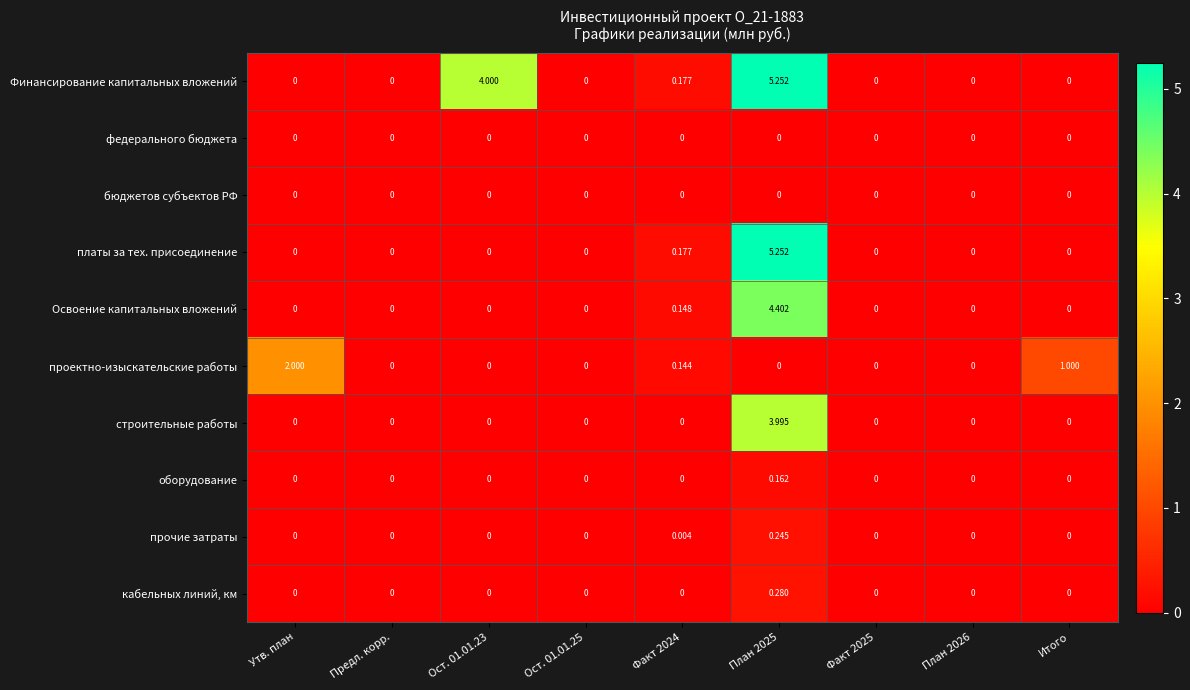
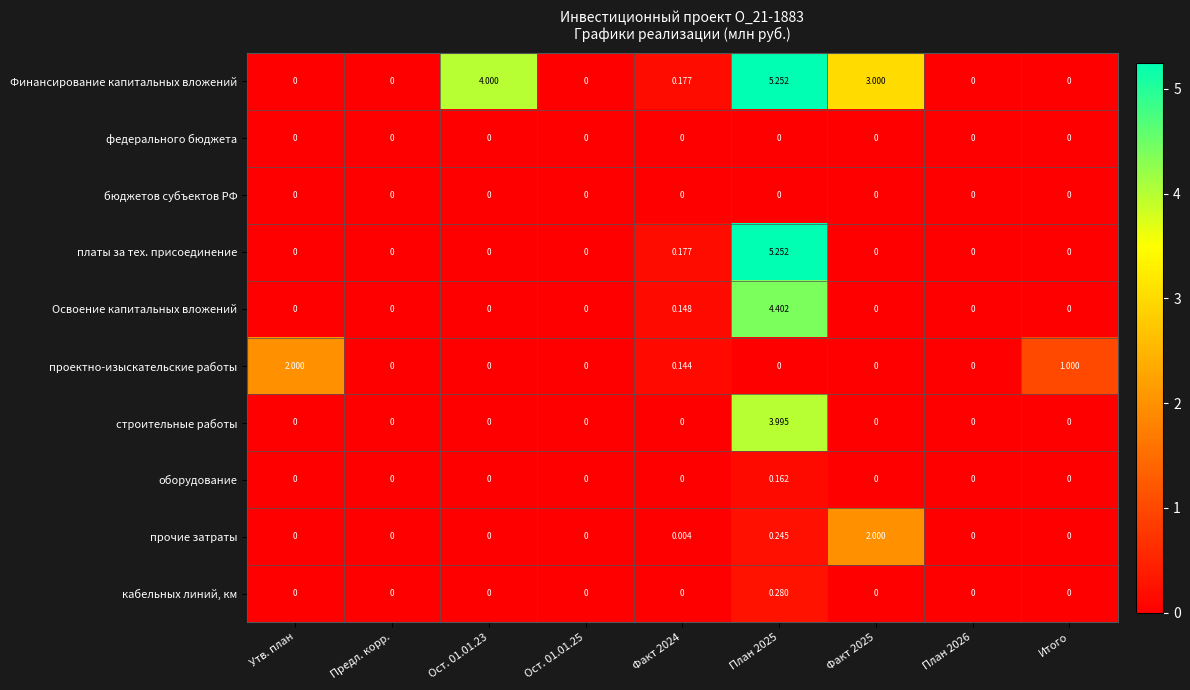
  {
    "Финансирование капитальных вложений": {
      "Утв. план": 0,
      "Предл. корр.": 0,
      "Ост. 01.01.23": 4.000,
      "Ост. 01.01.25": 0,
      "Факт 2024": 0.177,
      "План 2025": 5.252,
-     "Факт 2025": 0,
+     "Факт 2025": 3.000,
      "План 2026": 0,
      "Итого": 0
    },
    "федерального бюджета": {
      "Утв. план": 0,
      "Предл. корр.": 0,
      "Ост. 01.01.23": 0,
      "Ост. 01.01.25": 0,
      "Факт 2024": 0,
      "План 2025": 0,
      "Факт 2025": 0,
      "План 2026": 0,
      "Итого": 0
    },
    "бюджетов субъектов РФ": {
      "Утв. план": 0,
      "Предл. корр.": 0,
      "Ост. 01.01.23": 0,
      "Ост. 01.01.25": 0,
      "Факт 2024": 0,
      "План 2025": 0,
      "Факт 2025": 0,
      "План 2026": 0,
      "Итого": 0
    },
    "платы за тех. присоединение": {
      "Утв. план": 0,
      "Предл. корр.": 0,
      "Ост. 01.01.23": 0,
      "Ост. 01.01.25": 0,
      "Факт 2024": 0.177,
      "План 2025": 5.252,
      "Факт 2025": 0,
      "План 2026": 0,
      "Итого": 0
    },
    "Освоение капитальных вложений": {
      "Утв. план": 0,
      "Предл. корр.": 0,
      "Ост. 01.01.23": 0,
      "Ост. 01.01.25": 0,
      "Факт 2024": 0.148,
      "План 2025": 4.402,
      "Факт 2025": 0,
      "План 2026": 0,
      "Итого": 0
    },
    "проектно-изыскательские работы": {
      "Утв. план": 2.000,
      "Предл. корр.": 0,
      "Ост. 01.01.23": 0,
      "Ост. 01.01.25": 0,
      "Факт 2024": 0.144,
      "План 2025": 0,
      "Факт 2025": 0,
      "План 2026": 0,
      "Итого": 1.000
    },
    "строительные работы": {
      "Утв. план": 0,
      "Предл. корр.": 0,
      "Ост. 01.01.23": 0,
      "Ост. 01.01.25": 0,
      "Факт 2024": 0,
      "План 2025": 3.995,
      "Факт 2025": 0,
      "План 2026": 0,
      "Итого": 0
    },
    "оборудование": {
      "Утв. план": 0,
      "Предл. корр.": 0,
      "Ост. 01.01.23": 0,
      "Ост. 01.01.25": 0,
      "Факт 2024": 0,
      "План 2025": 0.162,
      "Факт 2025": 0,
      "План 2026": 0,
      "Итого": 0
    },
    "прочие затраты": {
      "Утв. план": 0,
      "Предл. корр.": 0,
      "Ост. 01.01.23": 0,
      "Ост. 01.01.25": 0,
      "Факт 2024": 0.004,
      "План 2025": 0.245,
-     "Факт 2025": 0,
+     "Факт 2025": 2.000,
      "План 2026": 0,
      "Итого": 0
    },
    "кабельных линий, км": {
      "Утв. план": 0,
      "Предл. корр.": 0,
      "Ост. 01.01.23": 0,
      "Ост. 01.01.25": 0,
      "Факт 2024": 0,
      "План 2025": 0.280,
      "Факт 2025": 0,
      "План 2026": 0,
      "Итого": 0
    }
  }
